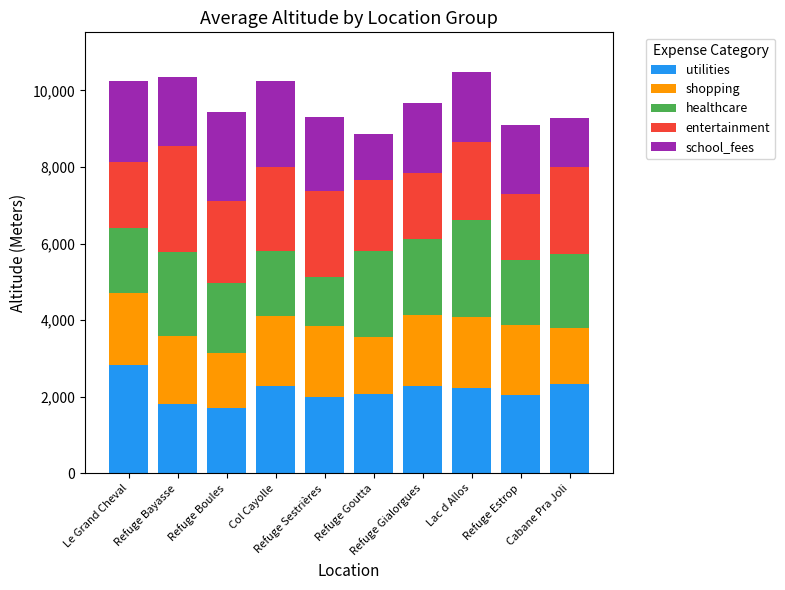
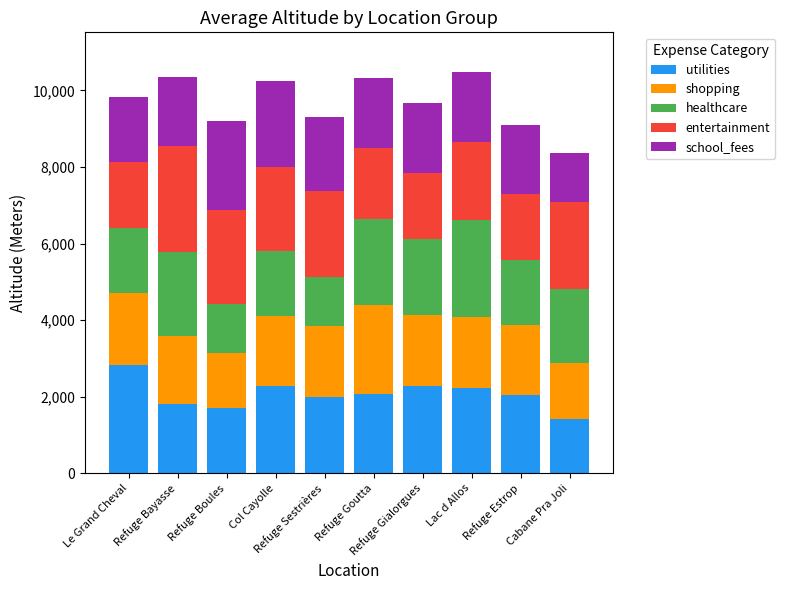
  {
    "utilities": {
      "Le Grand Cheval": "2,800",
      "Refuge Bayasse": "1,800",
      "Refuge Boules": "1,700",
      "Col Cayolle": "2,300",
      "Refuge Sestrières": "2,000",
      "Refuge Goutta": "2,100",
      "Refuge Gialorgues": "2,300",
      "Lac d Allos": "2,200",
      "Refuge Estrop": "2,000",
-     "Cabane Pra Joli": "2,300"
+     "Cabane Pra Joli": "1,400"
    },
    "shopping": {
      "Le Grand Cheval": "1,900",
      "Refuge Bayasse": "1,800",
      "Refuge Boules": "1,500",
      "Col Cayolle": "1,800",
      "Refuge Sestrières": "1,900",
-     "Refuge Goutta": "1,500",
+     "Refuge Goutta": "2,300",
      "Refuge Gialorgues": "1,900",
      "Lac d Allos": "1,900",
      "Refuge Estrop": "1,800",
      "Cabane Pra Joli": "1,500"
    },
    "healthcare": {
      "Le Grand Cheval": "1,700",
      "Refuge Bayasse": "2,200",
-     "Refuge Boules": "1,800",
+     "Refuge Boules": "1,300",
      "Col Cayolle": "1,700",
      "Refuge Sestrières": "1,300",
      "Refuge Goutta": "2,300",
      "Refuge Gialorgues": "2,000",
      "Lac d Allos": "2,500",
      "Refuge Estrop": "1,700",
      "Cabane Pra Joli": "2,000"
    },
    "entertainment": {
      "Le Grand Cheval": "1,700",
      "Refuge Bayasse": "2,800",
-     "Refuge Boules": "2,100",
+     "Refuge Boules": "2,500",
      "Col Cayolle": "2,200",
      "Refuge Sestrières": "2,200",
      "Refuge Goutta": "1,900",
      "Refuge Gialorgues": "1,700",
      "Lac d Allos": "2,000",
      "Refuge Estrop": "1,700",
      "Cabane Pra Joli": "2,300"
    },
    "school_fees": {
-     "Le Grand Cheval": "2,100",
+     "Le Grand Cheval": "1,700",
      "Refuge Bayasse": "1,800",
      "Refuge Boules": "2,300",
      "Col Cayolle": "2,200",
      "Refuge Sestrières": "1,900",
-     "Refuge Goutta": "1,200",
+     "Refuge Goutta": "1,800",
      "Refuge Gialorgues": "1,800",
      "Lac d Allos": "1,800",
      "Refuge Estrop": "1,800",
      "Cabane Pra Joli": "1,300"
    }
  }
